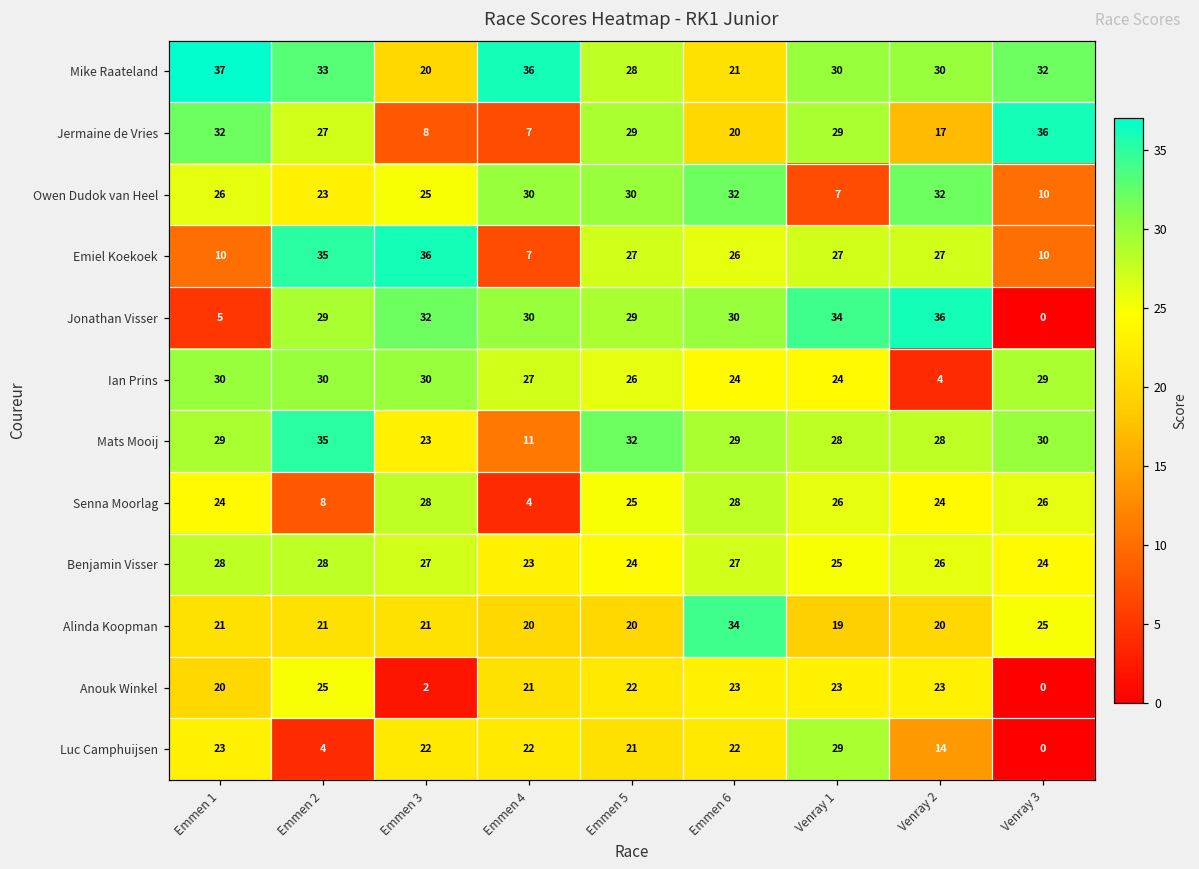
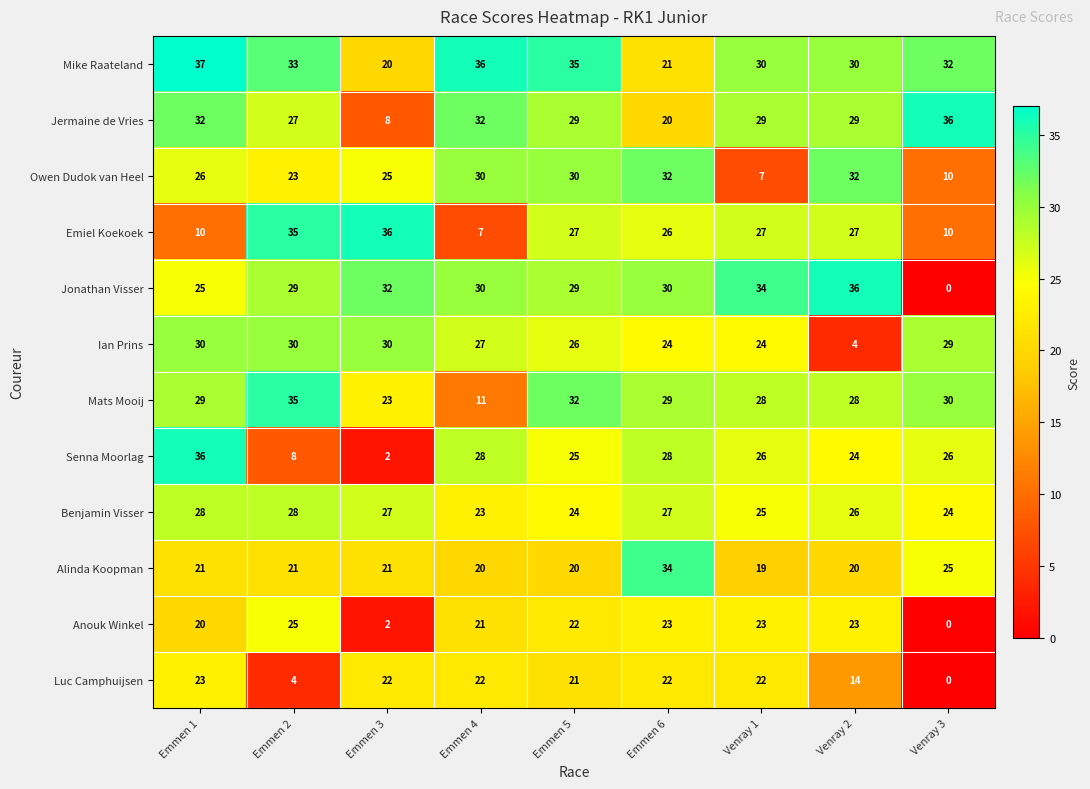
  {
    "Mike Raateland": {
      "Emmen 1": 37,
      "Emmen 2": 33,
      "Emmen 3": 20,
      "Emmen 4": 36,
-     "Emmen 5": 28,
+     "Emmen 5": 35,
      "Emmen 6": 21,
      "Venray 1": 30,
      "Venray 2": 30,
      "Venray 3": 32
    },
    "Jermaine de Vries": {
      "Emmen 1": 32,
      "Emmen 2": 27,
      "Emmen 3": 8,
-     "Emmen 4": 7,
+     "Emmen 4": 32,
      "Emmen 5": 29,
      "Emmen 6": 20,
      "Venray 1": 29,
-     "Venray 2": 17,
+     "Venray 2": 29,
      "Venray 3": 36
    },
    "Owen Dudok van Heel": {
      "Emmen 1": 26,
      "Emmen 2": 23,
      "Emmen 3": 25,
      "Emmen 4": 30,
      "Emmen 5": 30,
      "Emmen 6": 32,
      "Venray 1": 7,
      "Venray 2": 32,
      "Venray 3": 10
    },
    "Emiel Koekoek": {
      "Emmen 1": 10,
      "Emmen 2": 35,
      "Emmen 3": 36,
      "Emmen 4": 7,
      "Emmen 5": 27,
      "Emmen 6": 26,
      "Venray 1": 27,
      "Venray 2": 27,
      "Venray 3": 10
    },
    "Jonathan Visser": {
-     "Emmen 1": 5,
+     "Emmen 1": 25,
      "Emmen 2": 29,
      "Emmen 3": 32,
      "Emmen 4": 30,
      "Emmen 5": 29,
      "Emmen 6": 30,
      "Venray 1": 34,
      "Venray 2": 36,
      "Venray 3": 0
    },
    "Ian Prins": {
      "Emmen 1": 30,
      "Emmen 2": 30,
      "Emmen 3": 30,
      "Emmen 4": 27,
      "Emmen 5": 26,
      "Emmen 6": 24,
      "Venray 1": 24,
      "Venray 2": 4,
      "Venray 3": 29
    },
    "Mats Mooij": {
      "Emmen 1": 29,
      "Emmen 2": 35,
      "Emmen 3": 23,
      "Emmen 4": 11,
      "Emmen 5": 32,
      "Emmen 6": 29,
      "Venray 1": 28,
      "Venray 2": 28,
      "Venray 3": 30
    },
    "Senna Moorlag": {
-     "Emmen 1": 24,
+     "Emmen 1": 36,
      "Emmen 2": 8,
-     "Emmen 3": 28,
-     "Emmen 4": 4,
+     "Emmen 3": 2,
+     "Emmen 4": 28,
      "Emmen 5": 25,
      "Emmen 6": 28,
      "Venray 1": 26,
      "Venray 2": 24,
      "Venray 3": 26
    },
    "Benjamin Visser": {
      "Emmen 1": 28,
      "Emmen 2": 28,
      "Emmen 3": 27,
      "Emmen 4": 23,
      "Emmen 5": 24,
      "Emmen 6": 27,
      "Venray 1": 25,
      "Venray 2": 26,
      "Venray 3": 24
    },
    "Alinda Koopman": {
      "Emmen 1": 21,
      "Emmen 2": 21,
      "Emmen 3": 21,
      "Emmen 4": 20,
      "Emmen 5": 20,
      "Emmen 6": 34,
      "Venray 1": 19,
      "Venray 2": 20,
      "Venray 3": 25
    },
    "Anouk Winkel": {
      "Emmen 1": 20,
      "Emmen 2": 25,
      "Emmen 3": 2,
      "Emmen 4": 21,
      "Emmen 5": 22,
      "Emmen 6": 23,
      "Venray 1": 23,
      "Venray 2": 23,
      "Venray 3": 0
    },
    "Luc Camphuijsen": {
      "Emmen 1": 23,
      "Emmen 2": 4,
      "Emmen 3": 22,
      "Emmen 4": 22,
      "Emmen 5": 21,
      "Emmen 6": 22,
-     "Venray 1": 29,
+     "Venray 1": 22,
      "Venray 2": 14,
      "Venray 3": 0
    }
  }
